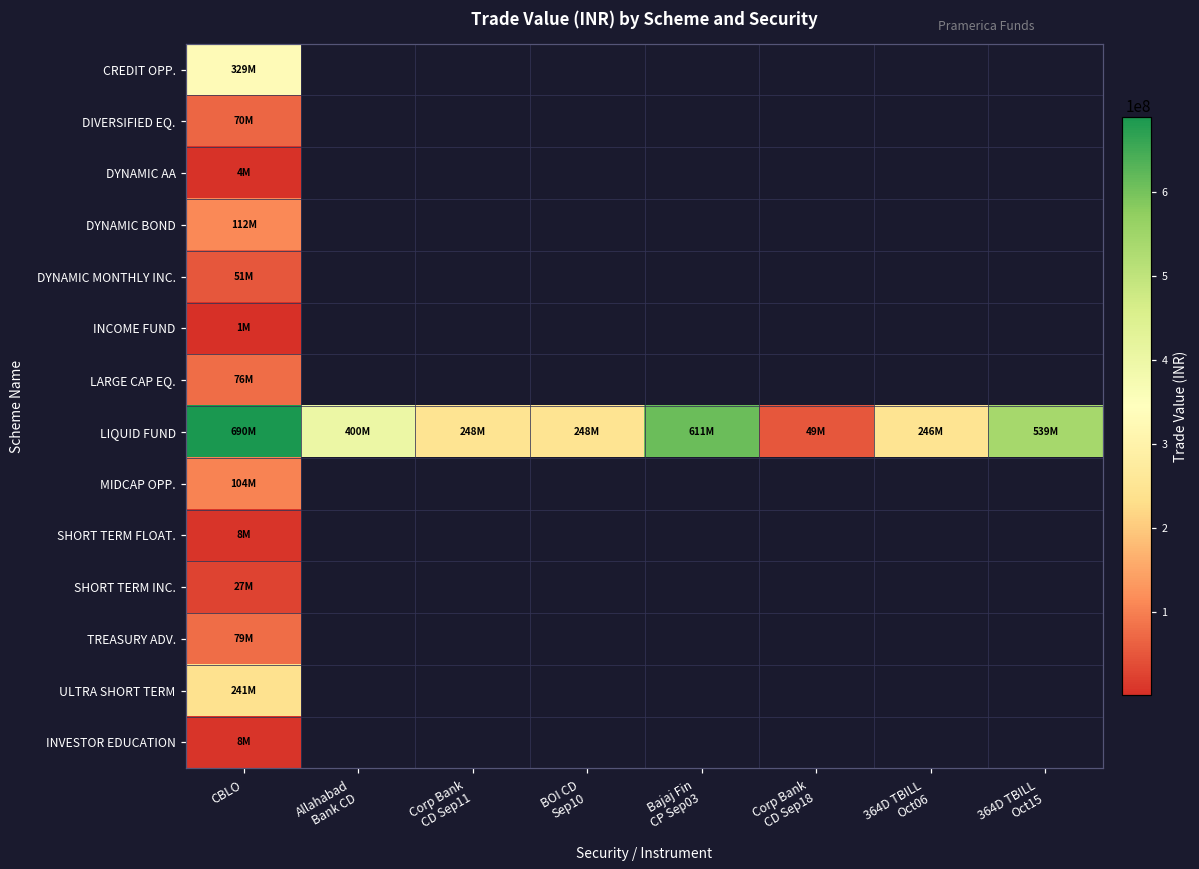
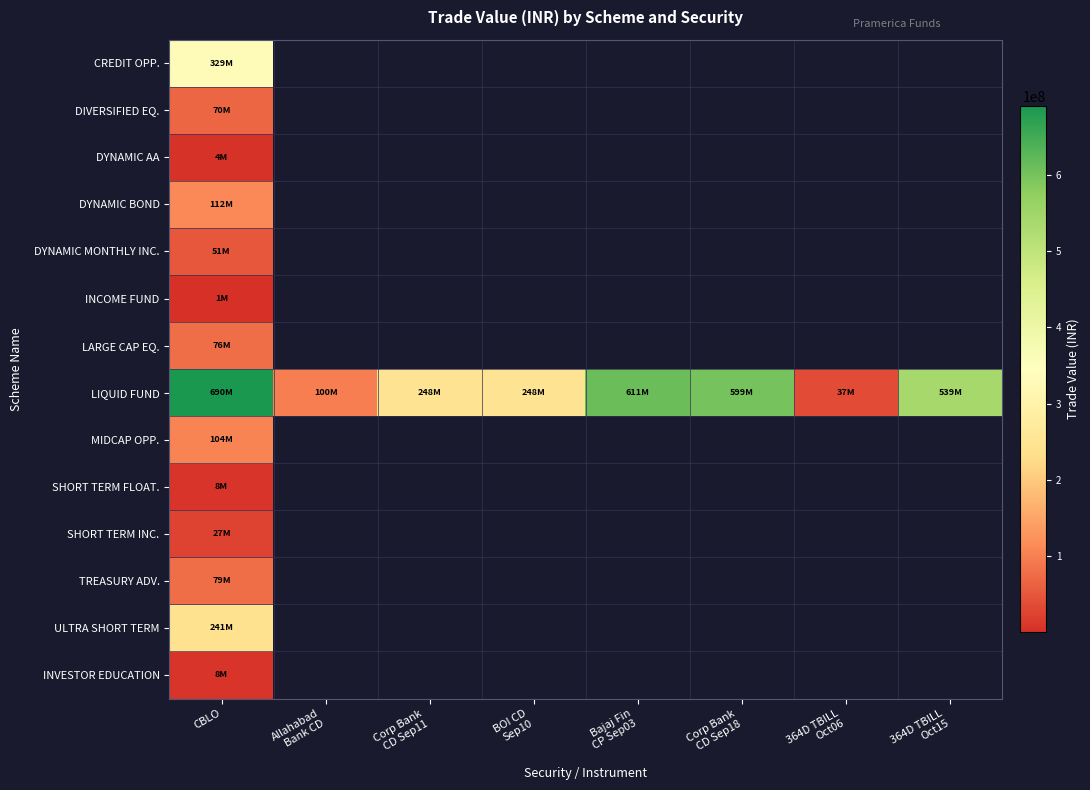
  {
    "CREDIT OPP.": {
      "CBLO": "329M"
    },
    "DIVERSIFIED EQ.": {
      "CBLO": "70M"
    },
    "DYNAMIC AA": {
      "CBLO": "4M"
    },
    "DYNAMIC BOND": {
      "CBLO": "112M"
    },
    "DYNAMIC MONTHLY INC.": {
      "CBLO": "51M"
    },
    "INCOME FUND": {
      "CBLO": "1M"
    },
    "LARGE CAP EQ.": {
      "CBLO": "76M"
    },
    "LIQUID FUND": {
      "CBLO": "690M",
-     "Allahabad Bank CD": "400M",
+     "Allahabad Bank CD": "100M",
      "Corp Bank CD Sep11": "248M",
      "BOI CD Sep10": "248M",
      "Bajaj Fin CP Sep03": "611M",
-     "Corp Bank CD Sep18": "49M",
-     "364D TBILL Oct06": "246M",
+     "Corp Bank CD Sep18": "599M",
+     "364D TBILL Oct06": "37M",
      "364D TBILL Oct15": "539M"
    },
    "MIDCAP OPP.": {
      "CBLO": "104M"
    },
    "SHORT TERM FLOAT.": {
      "CBLO": "8M"
    },
    "SHORT TERM INC.": {
      "CBLO": "27M"
    },
    "TREASURY ADV.": {
      "CBLO": "79M"
    },
    "ULTRA SHORT TERM": {
      "CBLO": "241M"
    },
    "INVESTOR EDUCATION": {
      "CBLO": "8M"
    }
  }
